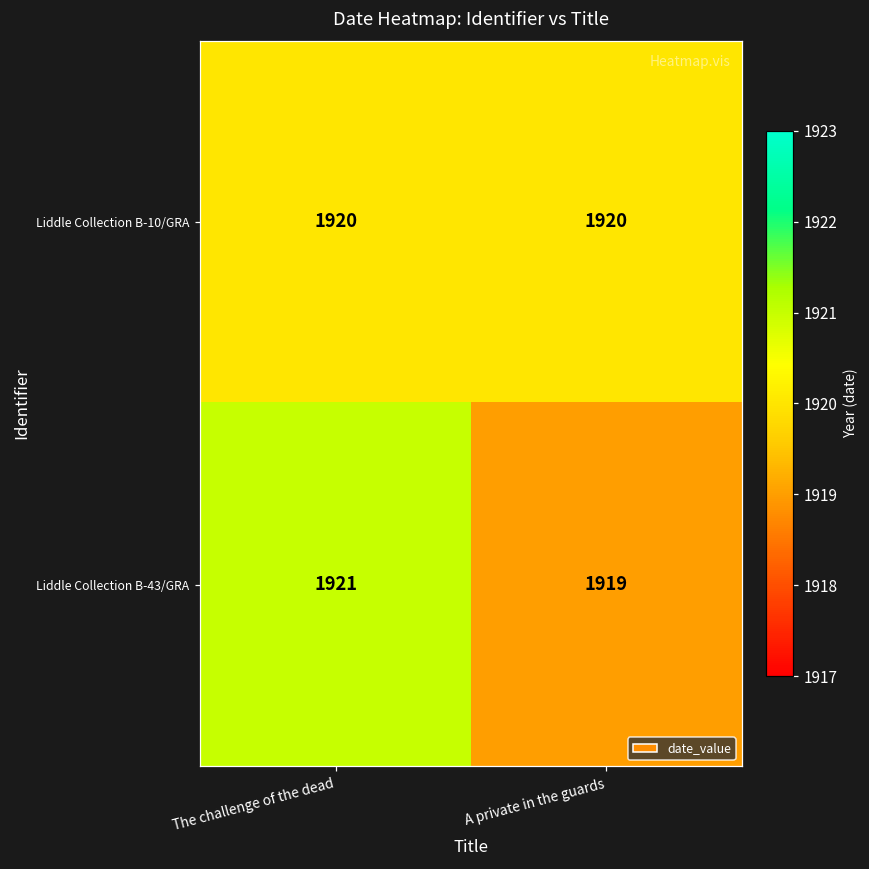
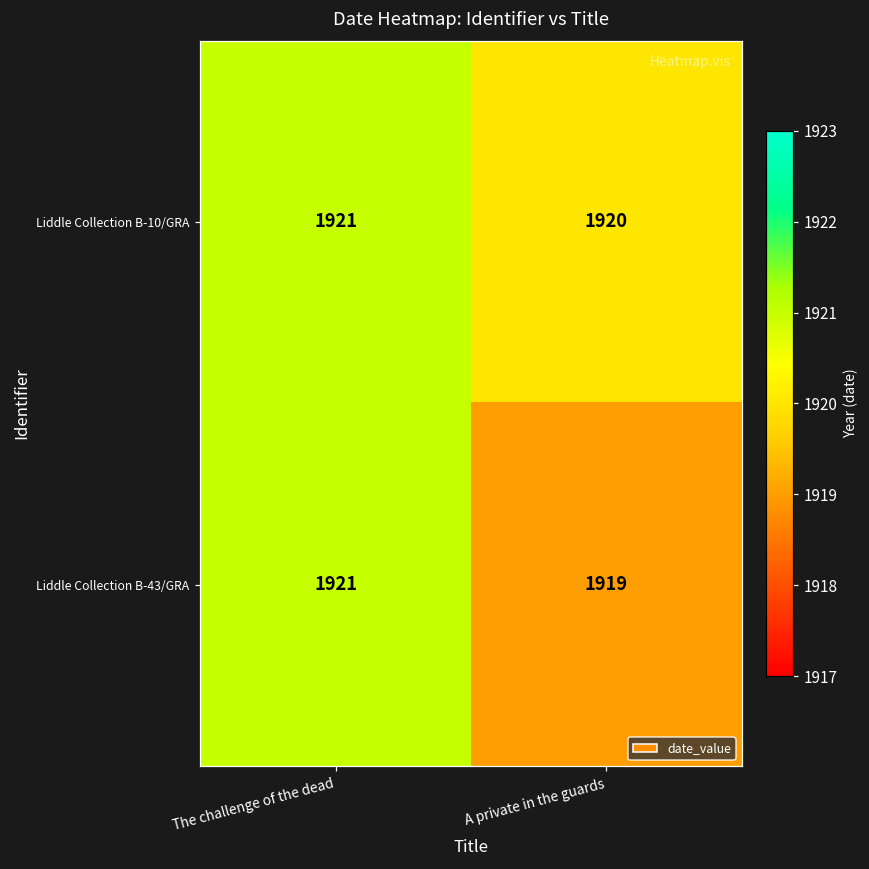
  {
    "Liddle Collection B-10/GRA": {
-     "The challenge of the dead": 1920
+     "The challenge of the dead": 1921
    },
    "Liddle Collection B-43/GRA": {
      "The challenge of the dead": 1921,
      "A private in the guards": 1919
    }
  }
